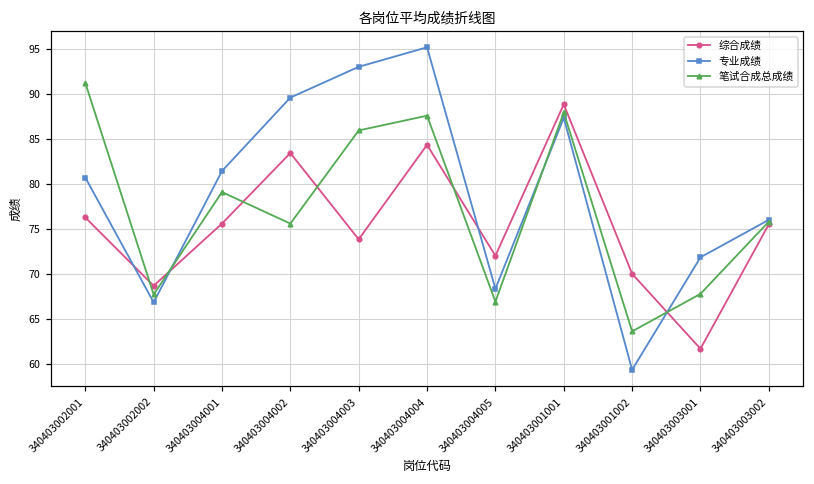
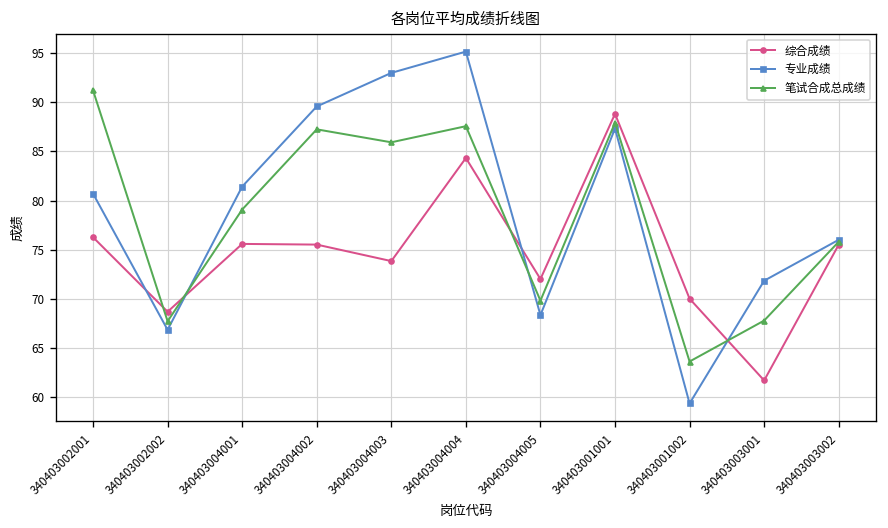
  {
    "综合成绩": {
      "340403002001": 76,
      "340403002002": 69,
      "340403004001": 76,
-     "340403004002": 83,
+     "340403004002": 76,
      "340403004003": 74,
      "340403004004": 84,
      "340403004005": 72,
      "340403001001": 89,
      "340403001002": 70,
      "340403003001": 62
    },
    "专业成绩": {
      "340403002001": 81,
      "340403002002": 67,
      "340403004001": 81,
      "340403004002": 90,
      "340403004003": 93,
      "340403004004": 95,
      "340403004005": 68,
      "340403001001": 87,
      "340403001002": 59,
      "340403003001": 72
    },
    "笔试合成总成绩": {
      "340403002001": 91,
      "340403002002": 68,
      "340403004001": 79,
-     "340403004002": 76,
+     "340403004002": 87,
      "340403004003": 86,
      "340403004004": 88,
-     "340403004005": 67,
+     "340403004005": 70,
      "340403001001": 88,
      "340403001002": 64,
      "340403003001": 68
    }
  }
